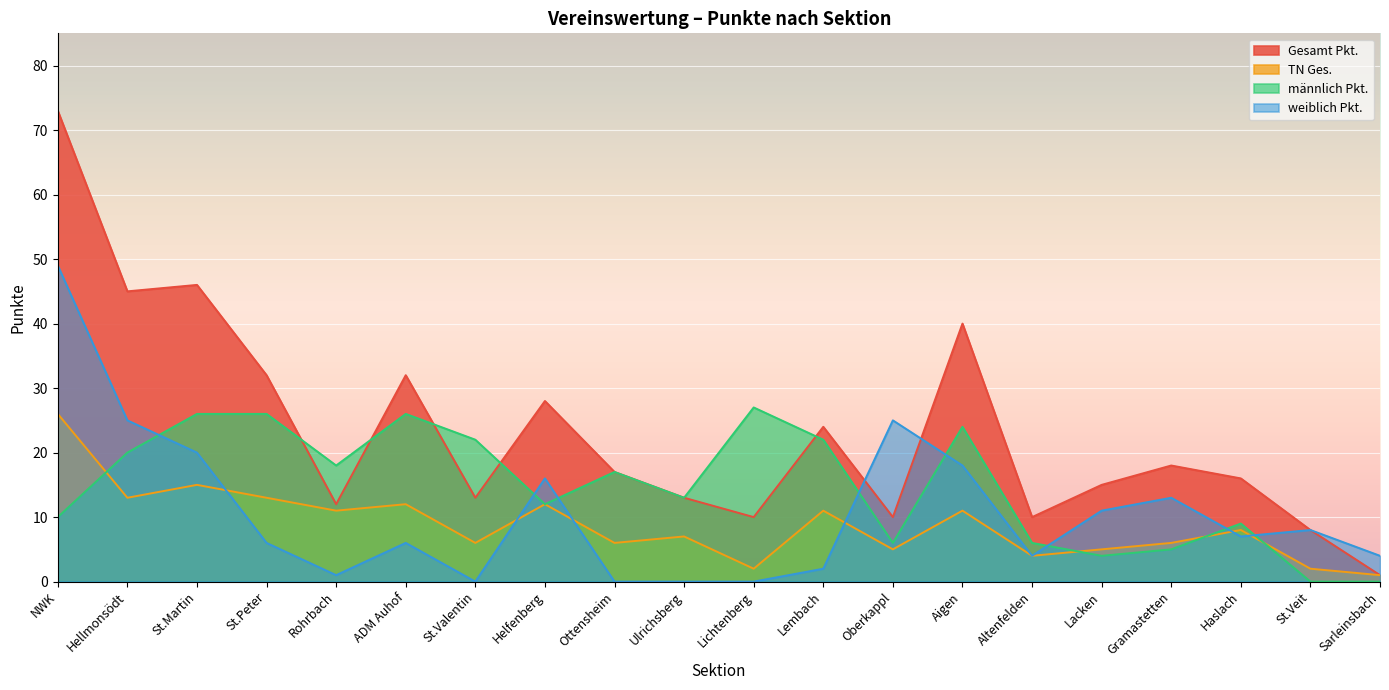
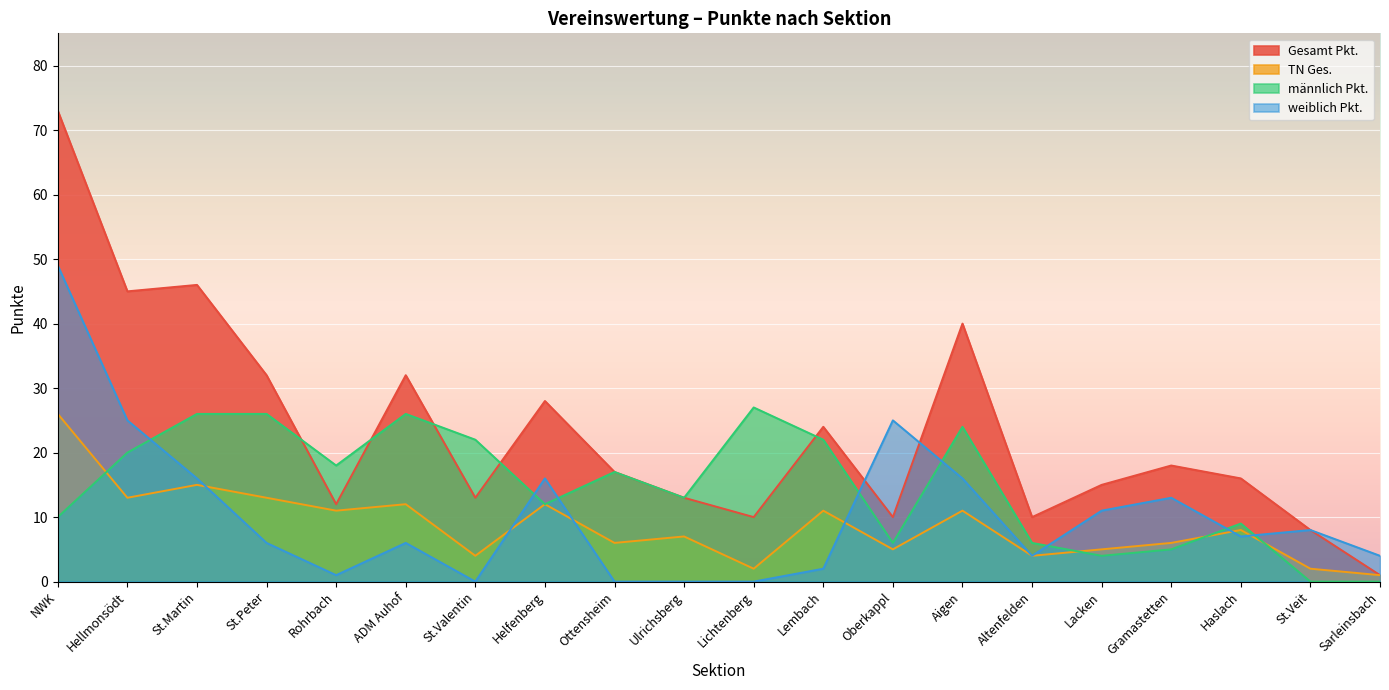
  {
    "Gesamt Pkt.": {
      "NWK": 73,
      "Hellmonsödt": 45,
      "St.Martin": 46,
      "St.Peter": 32,
      "Rohrbach": 12,
      "ADM Auhof": 32,
      "St.Valentin": 13,
      "Helfenberg": 28,
      "Lichtenberg": 10,
      "Lembach": 24,
      "Oberkappl": 10,
      "Aigen": 40,
      "Altenfelden": 10,
      "Lacken": 15,
      "Gramastetten": 18,
      "Haslach": 16
    },
    "TN Ges.": {
      "NWK": 26,
      "Hellmonsödt": 13,
      "St.Martin": 15,
      "St.Peter": 13,
      "Rohrbach": 11,
      "ADM Auhof": 12,
-     "St.Valentin": 6,
+     "St.Valentin": 4,
      "Ottensheim": 6,
      "Ulrichsberg": 7,
      "Lichtenberg": 2,
      "Lembach": 11,
      "Oberkappl": 5,
      "Aigen": 11,
      "Lacken": 5,
      "Gramastetten": 6,
      "Haslach": 8,
      "St.Veit": 2
    },
    "männlich Pkt.": {
      "NWK": 10,
      "Hellmonsödt": 20,
      "St.Martin": 26,
      "St.Peter": 26,
      "Rohrbach": 18,
      "ADM Auhof": 26,
      "St.Valentin": 22,
      "Lichtenberg": 27,
      "Lembach": 22,
      "Oberkappl": 6,
      "Aigen": 24,
      "Altenfelden": 6,
      "Lacken": 4,
      "Gramastetten": 5,
      "Haslach": 9,
      "St.Veit": 0,
      "Sarleinsbach": 0
    },
    "weiblich Pkt.": {
      "NWK": 49,
      "Hellmonsödt": 25,
-     "St.Martin": 20,
+     "St.Martin": 16,
      "St.Peter": 6,
      "Rohrbach": 1,
      "ADM Auhof": 6,
      "St.Valentin": 0,
      "Helfenberg": 16,
      "Ottensheim": 0,
      "Ulrichsberg": 0,
      "Lichtenberg": 0,
      "Lembach": 2,
      "Oberkappl": 25,
-     "Aigen": 18,
+     "Aigen": 16,
      "Lacken": 11,
      "Gramastetten": 13,
      "Haslach": 7,
      "Sarleinsbach": 4
    }
  }
